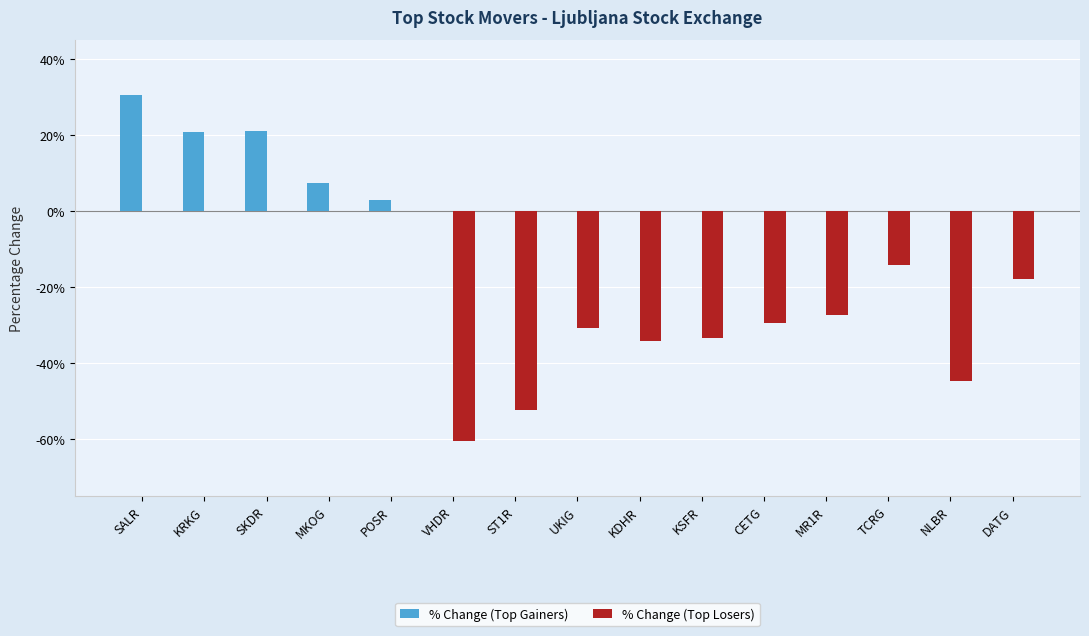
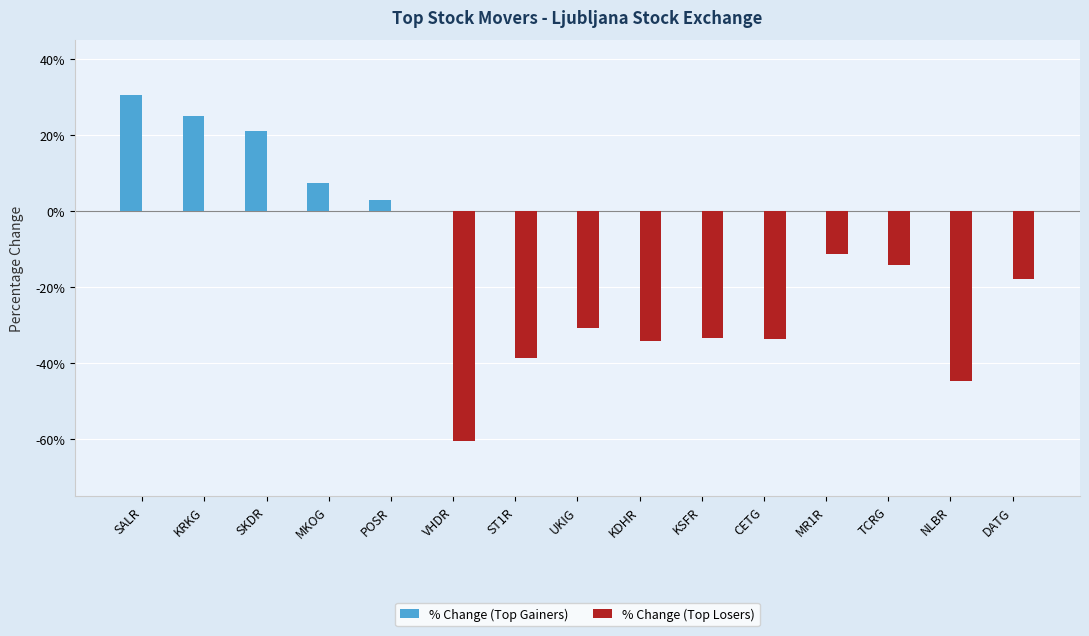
  {
    "% Change (Top Gainers)": {
      "SALR": "30%",
-     "KRKG": "21%",
+     "KRKG": "25%",
      "SKDR": "21%",
      "MKOG": "7%",
      "POSR": "3%",
      "VHDR": "0%",
      "ST1R": "0%",
      "UKIG": "0%",
      "KDHR": "0%",
      "KSFR": "0%",
      "CETG": "0%",
      "MR1R": "0%",
      "TCRG": "0%",
      "NLBR": "0%",
      "DATG": "0%"
    },
    "% Change (Top Losers)": {
      "SALR": "0%",
      "KRKG": "0%",
      "SKDR": "0%",
      "MKOG": "0%",
      "POSR": "0%",
      "VHDR": "-61%",
-     "ST1R": "-52%",
+     "ST1R": "-39%",
      "UKIG": "-31%",
      "KDHR": "-34%",
      "KSFR": "-33%",
-     "CETG": "-29%",
-     "MR1R": "-27%",
+     "CETG": "-34%",
+     "MR1R": "-11%",
      "TCRG": "-14%",
      "NLBR": "-45%",
      "DATG": "-18%"
    }
  }
